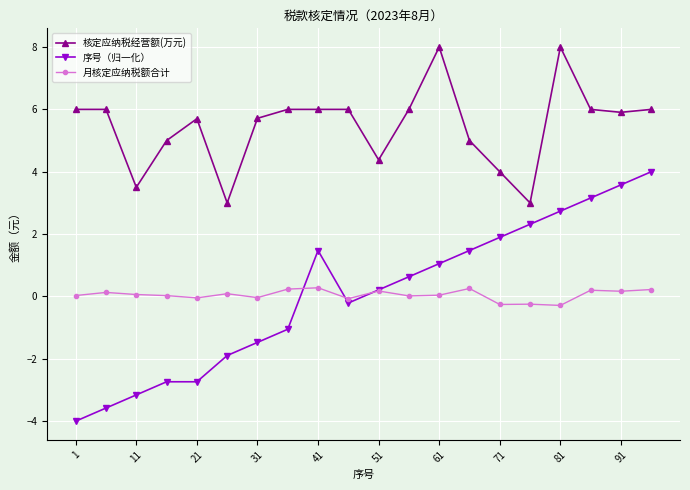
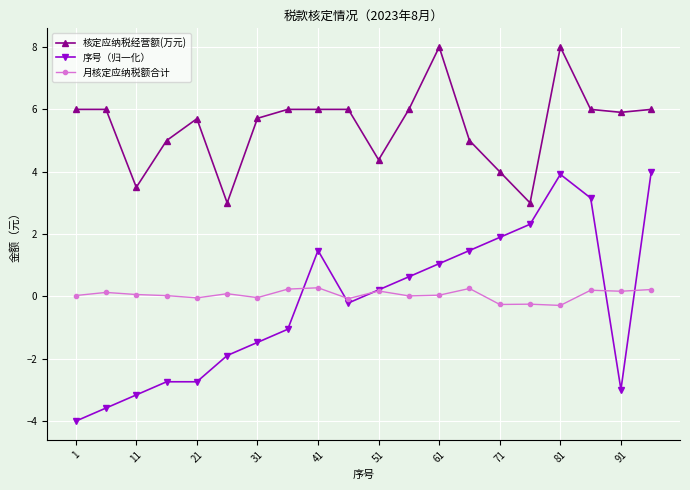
  {
    "核定应纳税经营额(万元)": {
      "1": 6.0,
      "11": 3.5,
      "21": 5.7,
      "31": 5.7,
      "41": 6.0,
      "51": 4.4,
      "61": 8.0,
      "71": 4.0,
      "81": 8.0,
      "91": 5.9
    },
    "序号（归一化）": {
      "1": -4.0,
      "11": -3.2,
      "21": -2.7,
      "31": -1.5,
      "41": 1.5,
      "61": 1.1,
      "71": 1.9,
-     "81": 2.7,
-     "91": 3.6
+     "81": 3.9,
+     "91": -3.0
    },
    "月核定应纳税额合计": {
      "1": 0.0,
      "11": 0.1,
      "21": 0.0,
      "31": 0.0,
      "41": 0.3,
      "61": 0.0,
      "71": -0.3,
      "81": -0.3,
      "91": 0.2
    }
  }
